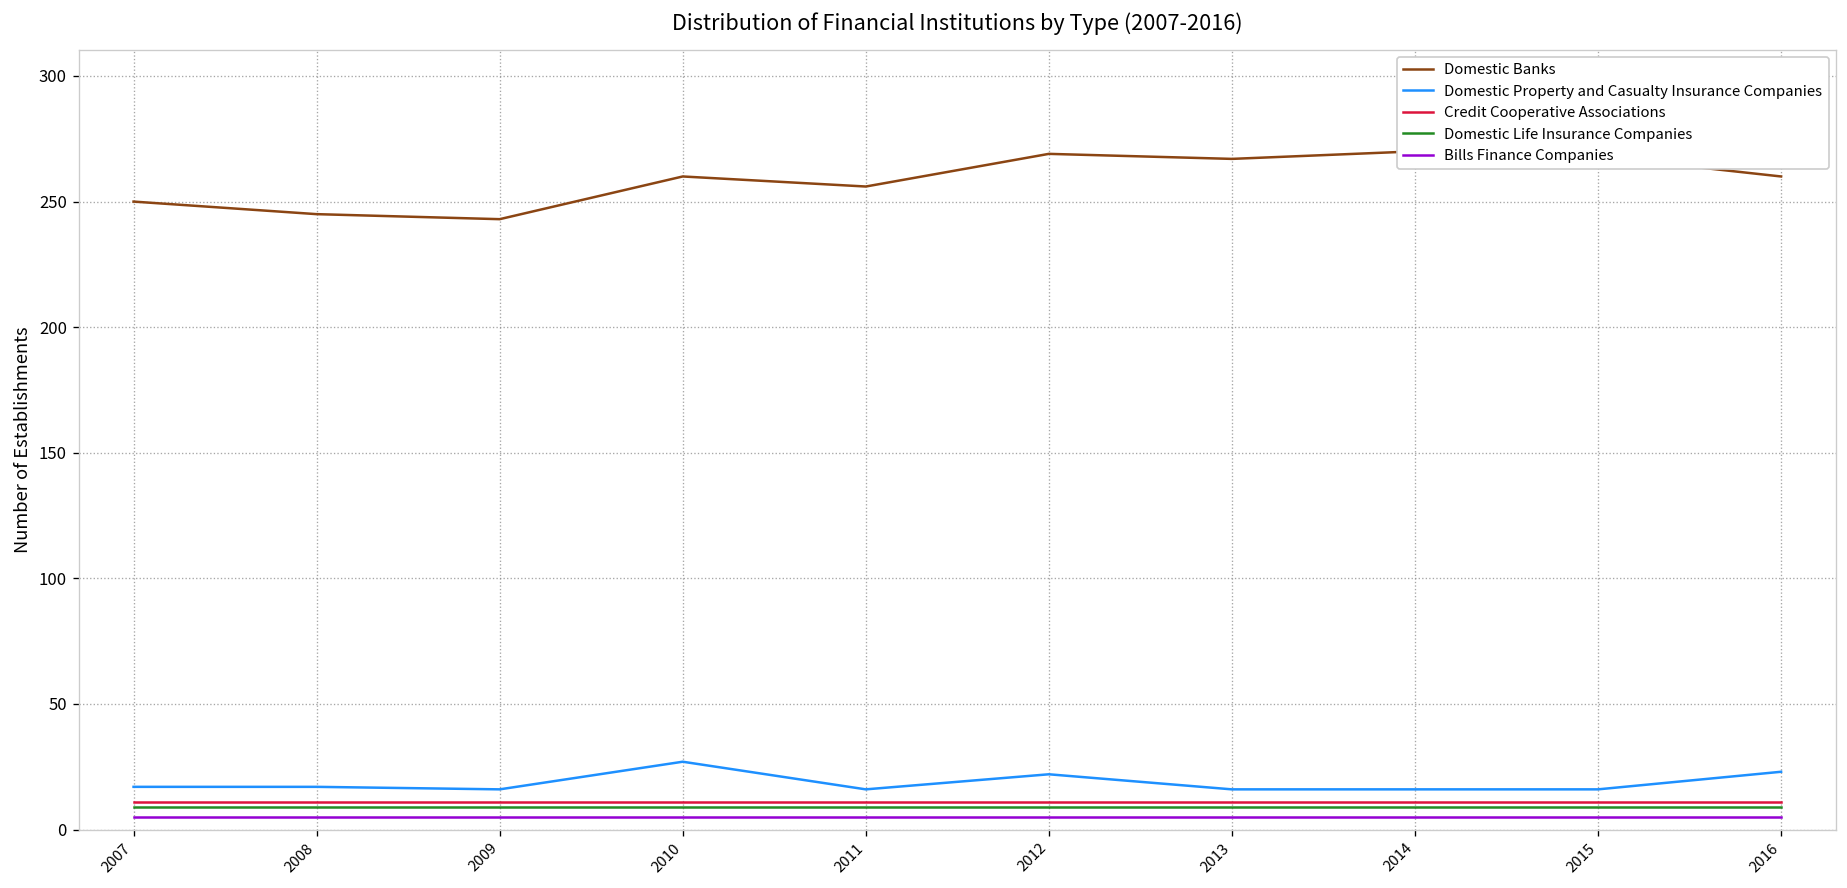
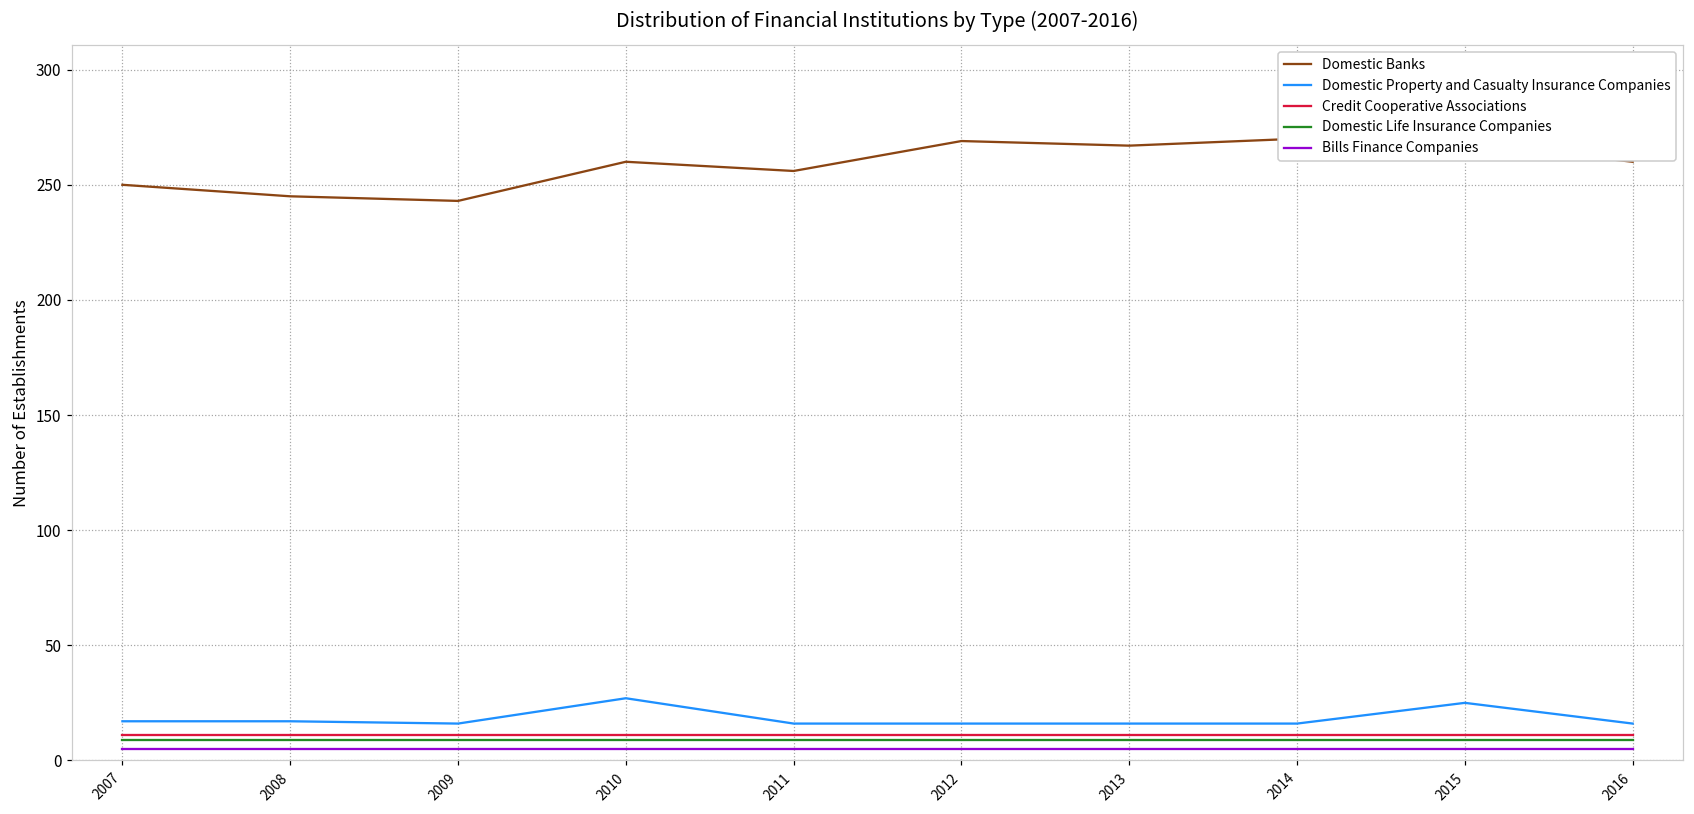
  {
    "Domestic Banks": {
      "2007": 250,
      "2008": 245,
      "2009": 243,
      "2010": 260,
      "2011": 256,
      "2012": 269,
      "2013": 267
    },
    "Domestic Property and Casualty Insurance Companies": {
      "2007": 17,
      "2008": 17,
      "2009": 16,
      "2010": 27,
      "2011": 16,
-     "2012": 22,
+     "2012": 16,
      "2013": 16,
      "2014": 16,
-     "2015": 16,
-     "2016": 23
+     "2015": 25,
+     "2016": 16
    },
    "Credit Cooperative Associations": {
      "2007": 11,
      "2008": 11,
      "2009": 11,
      "2010": 11,
      "2011": 11,
      "2012": 11,
      "2013": 11,
      "2014": 11,
      "2015": 11,
      "2016": 11
    },
    "Domestic Life Insurance Companies": {
      "2007": 9,
      "2008": 9,
      "2009": 9,
      "2010": 9,
      "2011": 9,
      "2012": 9,
      "2013": 9,
      "2014": 9,
      "2015": 9,
      "2016": 9
    },
    "Bills Finance Companies": {
      "2007": 5,
      "2008": 5,
      "2009": 5,
      "2010": 5,
      "2011": 5,
      "2012": 5,
      "2013": 5,
      "2014": 5,
      "2015": 5,
      "2016": 5
    }
  }
